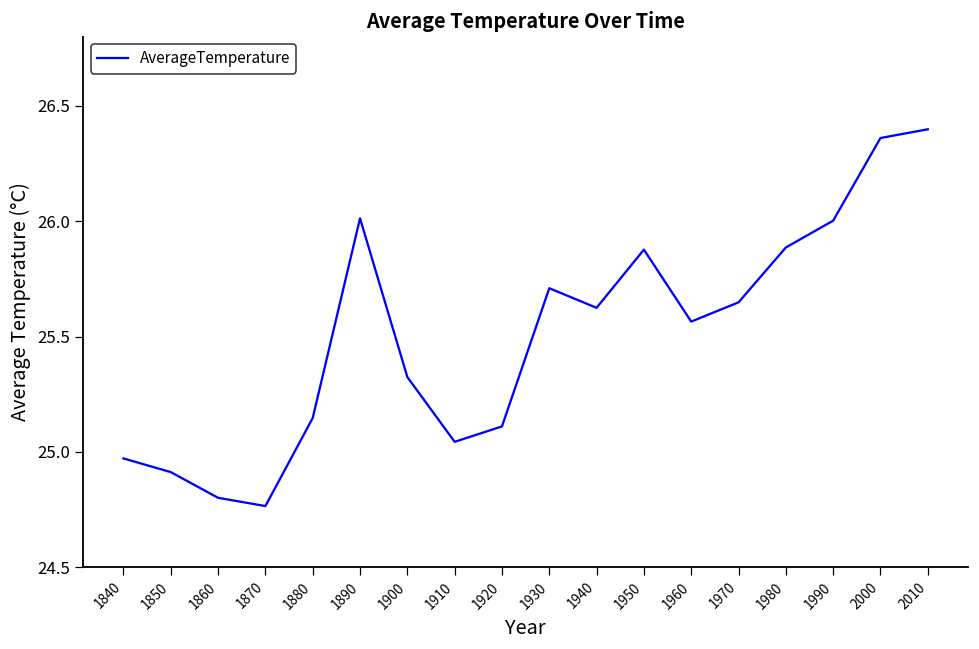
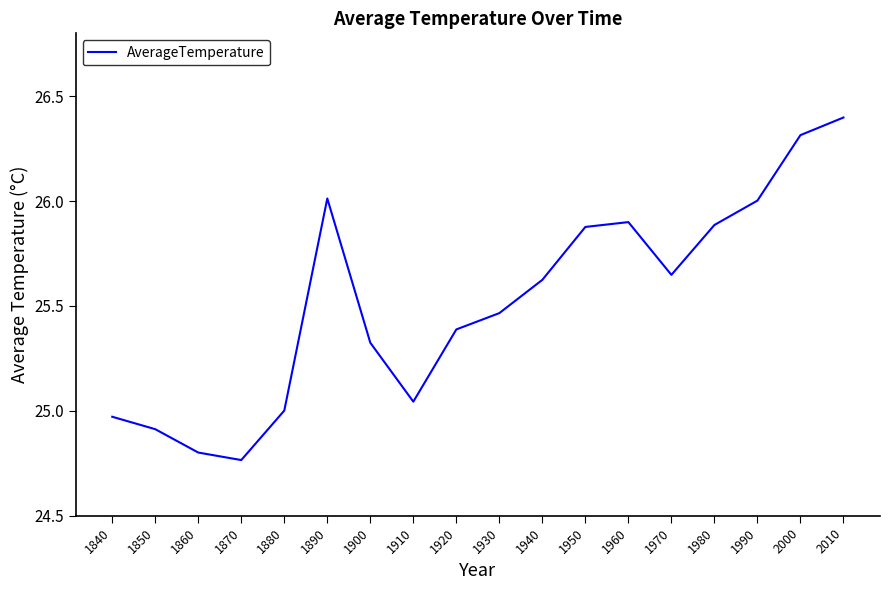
  {
    "1840": 24.97,
    "1850": 24.91,
    "1860": 24.80,
    "1870": 24.77,
-   "1880": 25.15,
+   "1880": 25.00,
    "1890": 26.01,
    "1900": 25.32,
    "1910": 25.04,
-   "1920": 25.11,
-   "1930": 25.71,
+   "1920": 25.39,
+   "1930": 25.47,
    "1940": 25.62,
    "1950": 25.88,
-   "1960": 25.56,
+   "1960": 25.90,
    "1970": 25.65,
    "1980": 25.89,
    "1990": 26.00,
-   "2000": 26.36,
+   "2000": 26.31,
    "2010": 26.40
  }
